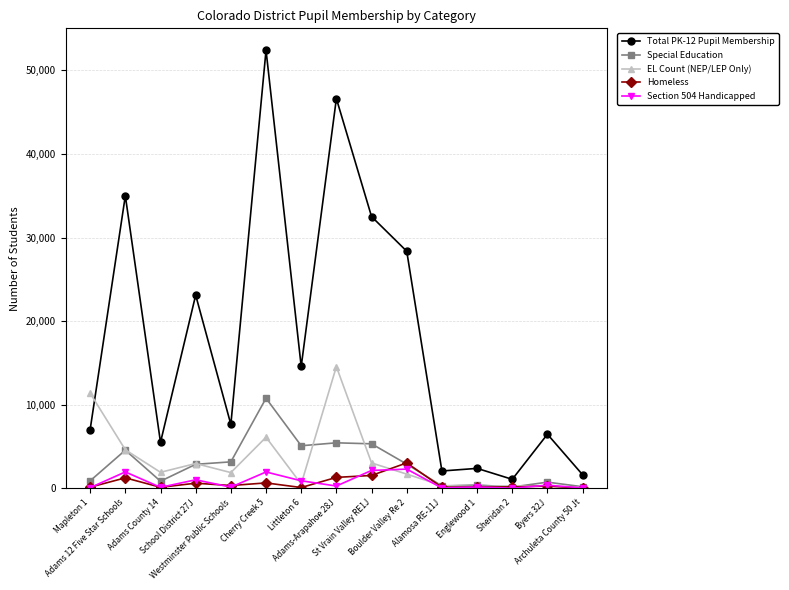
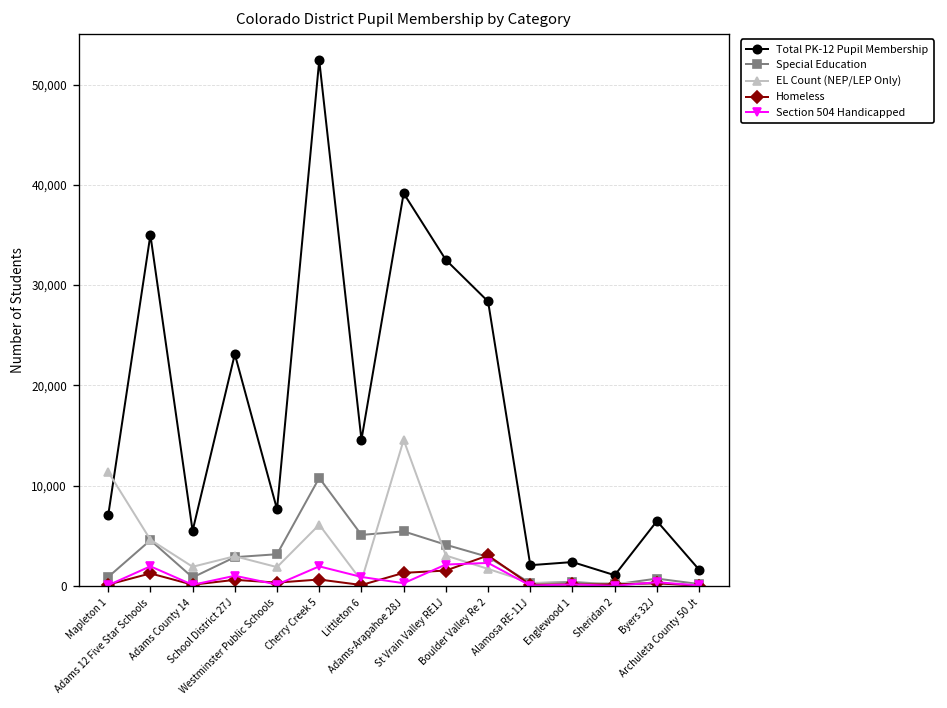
  {
    "Total PK-12 Pupil Membership": {
      "Mapleton 1": "7,000",
      "Adams 12 Five Star Schools": "35,000",
      "Adams County 14": "5,000",
      "School District 27J": "23,000",
      "Westminster Public Schools": "8,000",
      "Cherry Creek 5": "52,000",
      "Littleton 6": "15,000",
-     "Adams-Arapahoe 28J": "47,000",
+     "Adams-Arapahoe 28J": "39,000",
      "St Vrain Valley RE1J": "33,000",
      "Boulder Valley Re 2": "28,000",
      "Alamosa RE-11J": "2,000",
      "Englewood 1": "2,000",
      "Sheridan 2": "1,000",
      "Byers 32J": "6,000",
      "Archuleta County 50 Jt": "2,000"
    },
    "Special Education": {
      "Mapleton 1": "1,000",
      "Adams County 14": "1,000",
      "Westminster Public Schools": "3,000",
      "Cherry Creek 5": "11,000",
      "Littleton 6": "5,000",
      "Adams-Arapahoe 28J": "5,000",
-     "St Vrain Valley RE1J": "5,000",
+     "St Vrain Valley RE1J": "4,000",
      "Byers 32J": "1,000"
    },
    "EL Count (NEP/LEP Only)": {
      "Mapleton 1": "11,000",
      "Adams County 14": "2,000",
      "Westminster Public Schools": "2,000",
      "Cherry Creek 5": "6,000",
      "Littleton 6": "0",
      "Adams-Arapahoe 28J": "15,000",
      "St Vrain Valley RE1J": "3,000",
      "Boulder Valley Re 2": "2,000"
    },
    "Homeless": {
      "Adams 12 Five Star Schools": "1,000",
      "School District 27J": "1,000",
      "Cherry Creek 5": "1,000",
      "Littleton 6": "0",
      "Adams-Arapahoe 28J": "1,000",
      "St Vrain Valley RE1J": "2,000"
    },
    "Section 504 Handicapped": {
      "Adams 12 Five Star Schools": "2,000",
      "School District 27J": "1,000",
      "Cherry Creek 5": "2,000",
      "Littleton 6": "1,000",
      "Adams-Arapahoe 28J": "0",
      "St Vrain Valley RE1J": "2,000",
      "Boulder Valley Re 2": "2,000"
    }
  }
